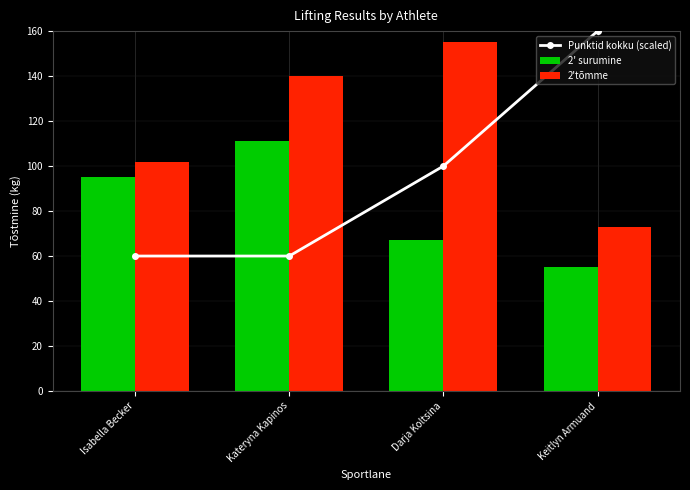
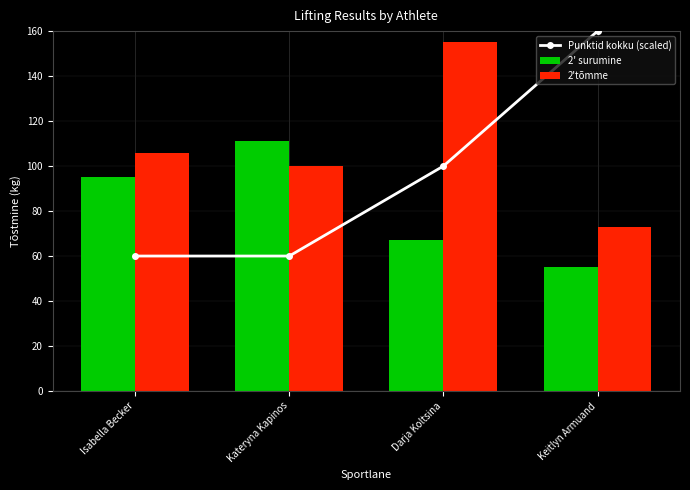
  {
    "2' surumine": {
      "Isabella Becker": 95,
      "Kateryna Kapinos": 111,
      "Darja Koltsina": 67,
      "Keitlyn Armuand": 55
    },
    "Punktid kokku (scaled)": {
      "Isabella Becker": 60,
      "Kateryna Kapinos": 60,
      "Darja Koltsina": 100,
      "Keitlyn Armuand": 160
    },
    "2'tõmme": {
-     "Isabella Becker": 102,
-     "Kateryna Kapinos": 140,
+     "Isabella Becker": 106,
+     "Kateryna Kapinos": 100,
      "Darja Koltsina": 155,
      "Keitlyn Armuand": 73
    }
  }
